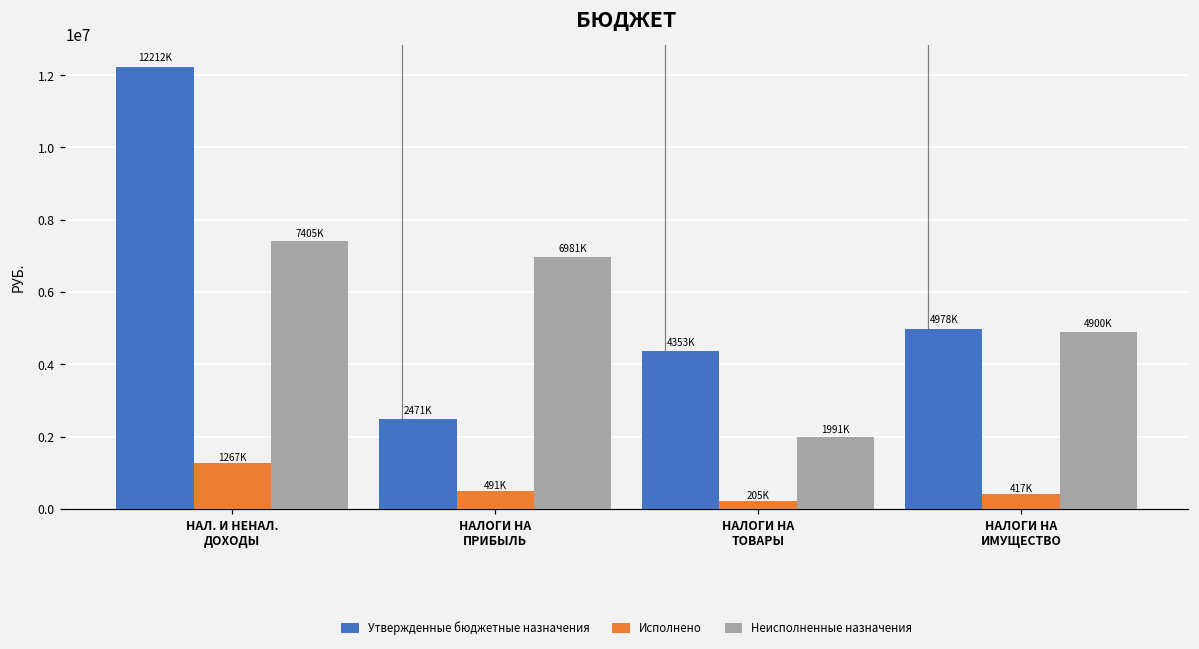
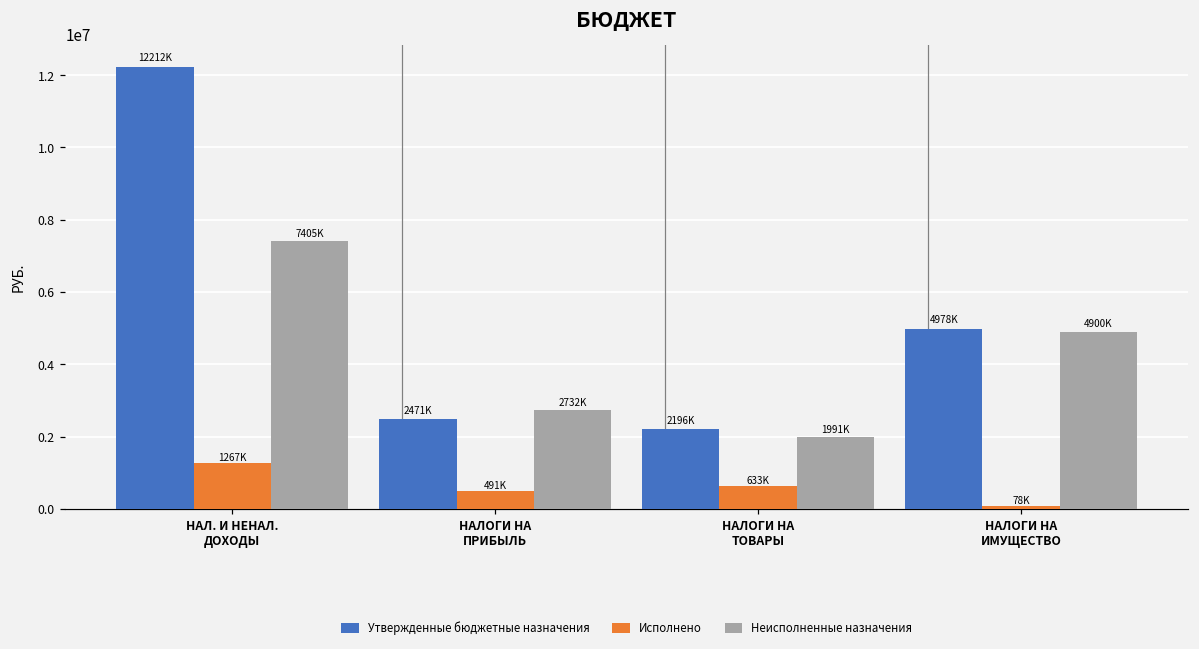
  {
    "Утвержденные бюджетные назначения": {
      "НАЛ. И НЕНАЛ. ДОХОДЫ": "12212K",
      "НАЛОГИ НА ПРИБЫЛЬ": "2471K",
-     "НАЛОГИ НА ТОВАРЫ": "4353K",
+     "НАЛОГИ НА ТОВАРЫ": "2196K",
      "НАЛОГИ НА ИМУЩЕСТВО": "4978K"
    },
    "Исполнено": {
      "НАЛ. И НЕНАЛ. ДОХОДЫ": "1267K",
      "НАЛОГИ НА ПРИБЫЛЬ": "491K",
-     "НАЛОГИ НА ТОВАРЫ": "205K",
-     "НАЛОГИ НА ИМУЩЕСТВО": "417K"
+     "НАЛОГИ НА ТОВАРЫ": "633K",
+     "НАЛОГИ НА ИМУЩЕСТВО": "78K"
    },
    "Неисполненные назначения": {
      "НАЛ. И НЕНАЛ. ДОХОДЫ": "7405K",
-     "НАЛОГИ НА ПРИБЫЛЬ": "6981K",
+     "НАЛОГИ НА ПРИБЫЛЬ": "2732K",
      "НАЛОГИ НА ТОВАРЫ": "1991K",
      "НАЛОГИ НА ИМУЩЕСТВО": "4900K"
    }
  }
